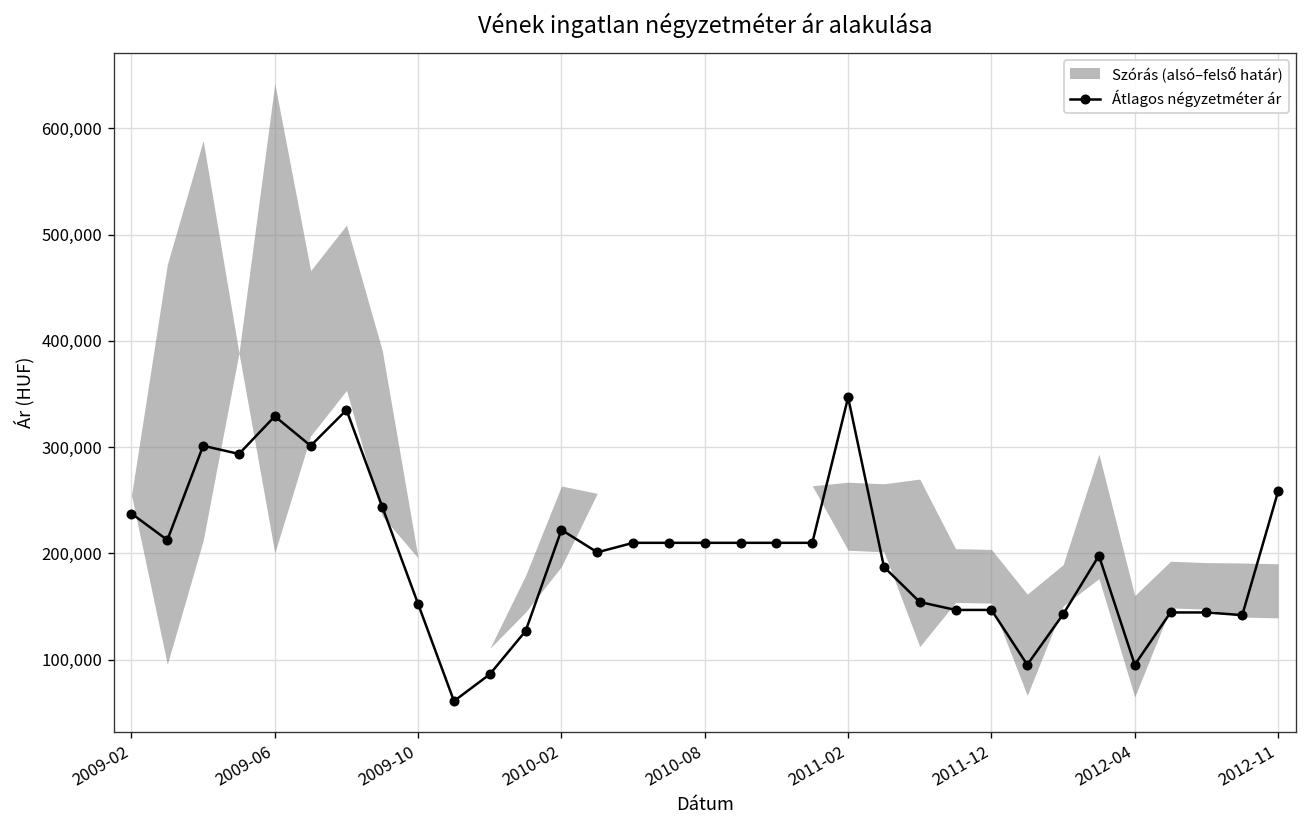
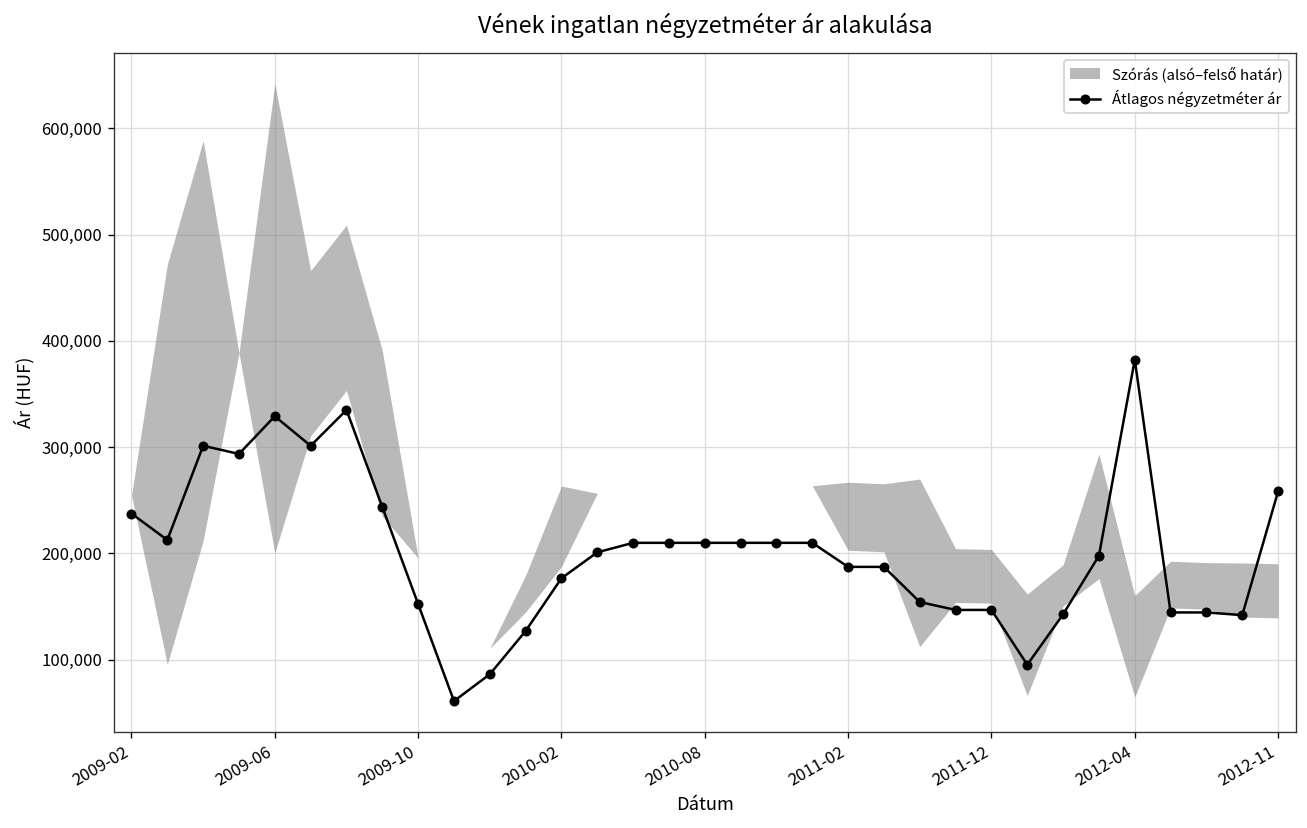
  {
    "Átlagos négyzetméter ár": {
      "2009-02": "240,000",
      "2009-06": "330,000",
      "2009-10": "150,000",
-     "2010-02": "220,000",
+     "2010-02": "180,000",
      "2010-08": "210,000",
-     "2011-02": "350,000",
+     "2011-02": "190,000",
      "2011-12": "150,000",
-     "2012-04": "100,000",
+     "2012-04": "380,000",
      "2012-11": "260,000"
    }
  }
